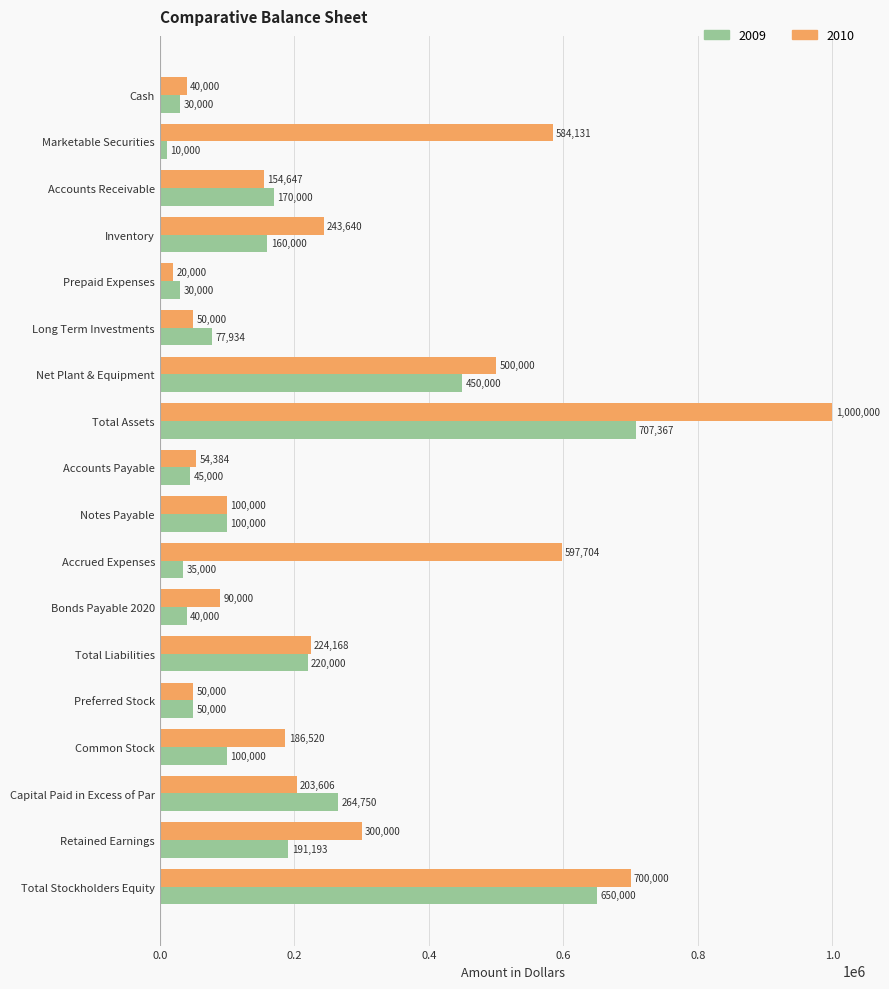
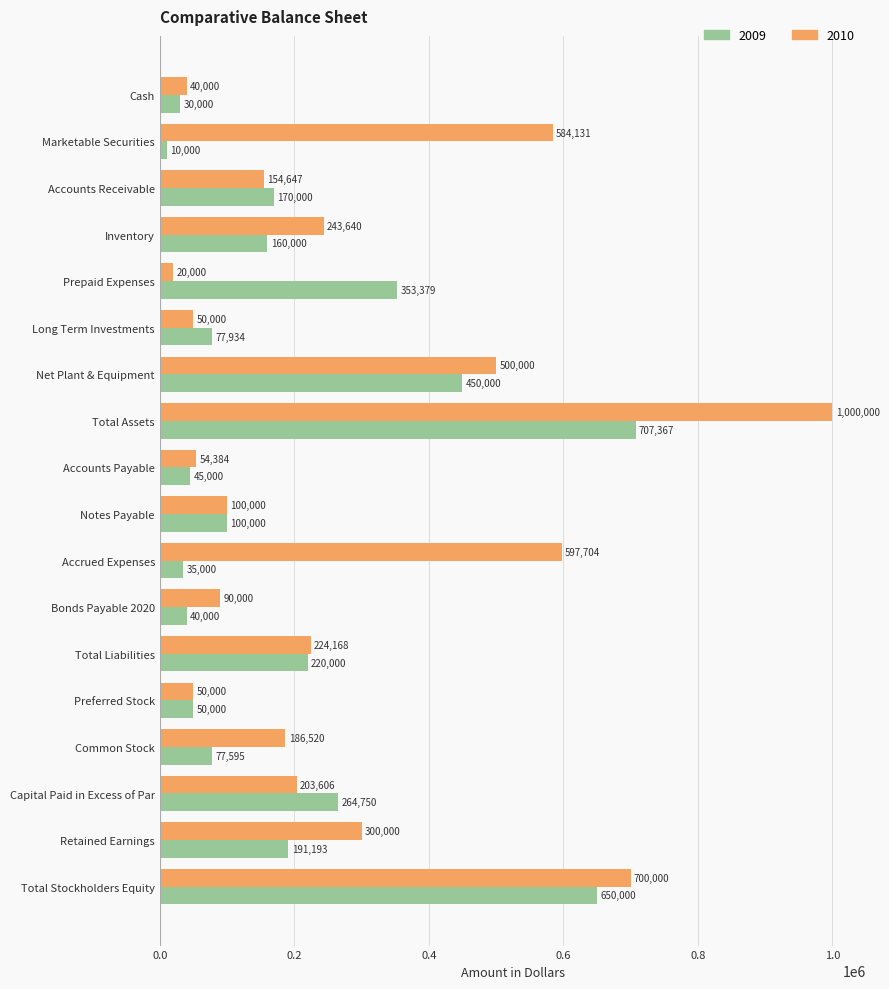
  {
    "2009": {
      "Cash": "30,000",
      "Marketable Securities": "10,000",
      "Accounts Receivable": "170,000",
      "Inventory": "160,000",
-     "Prepaid Expenses": "30,000",
+     "Prepaid Expenses": "353,379",
      "Long Term Investments": "77,934",
      "Net Plant & Equipment": "450,000",
      "Total Assets": "707,367",
      "Accounts Payable": "45,000",
      "Notes Payable": "100,000",
      "Accrued Expenses": "35,000",
      "Bonds Payable 2020": "40,000",
      "Total Liabilities": "220,000",
      "Preferred Stock": "50,000",
-     "Common Stock": "100,000",
+     "Common Stock": "77,595",
      "Capital Paid in Excess of Par": "264,750",
      "Retained Earnings": "191,193",
      "Total Stockholders Equity": "650,000"
    },
    "2010": {
      "Cash": "40,000",
      "Marketable Securities": "584,131",
      "Accounts Receivable": "154,647",
      "Inventory": "243,640",
      "Prepaid Expenses": "20,000",
      "Long Term Investments": "50,000",
      "Net Plant & Equipment": "500,000",
      "Total Assets": "1,000,000",
      "Accounts Payable": "54,384",
      "Notes Payable": "100,000",
      "Accrued Expenses": "597,704",
      "Bonds Payable 2020": "90,000",
      "Total Liabilities": "224,168",
      "Preferred Stock": "50,000",
      "Common Stock": "186,520",
      "Capital Paid in Excess of Par": "203,606",
      "Retained Earnings": "300,000",
      "Total Stockholders Equity": "700,000"
    }
  }
